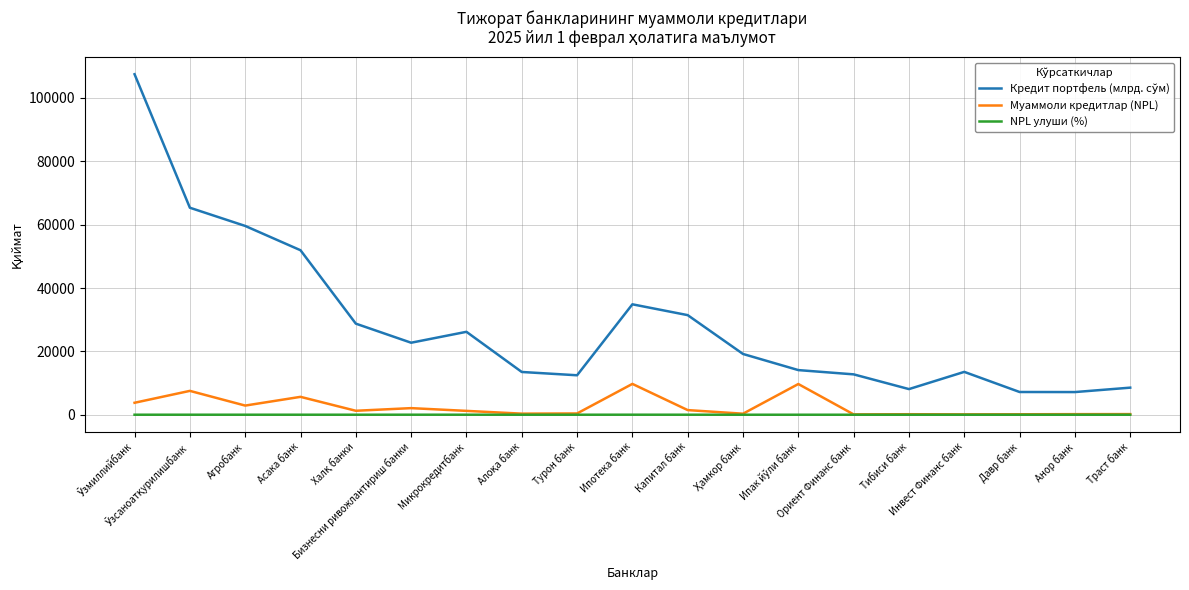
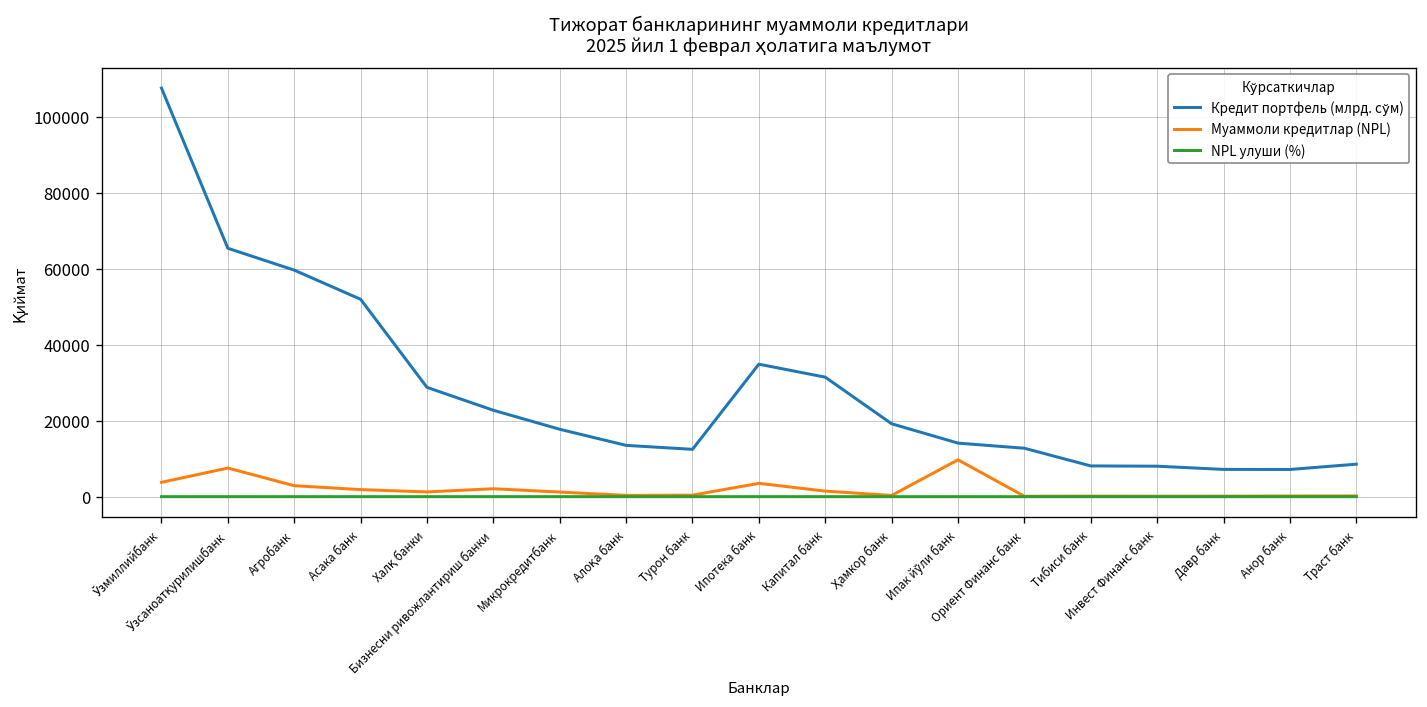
  {
    "Кредит портфель (млрд. сўм)": {
      "Ўзмиллийбанк": 107000,
      "Ўзсаноатқурилишбанк": 65000,
      "Агробанк": 60000,
      "Асака банк": 52000,
      "Халқ банки": 29000,
      "Бизнесни ривожлантириш банки": 23000,
-     "Микрокредитбанк": 26000,
+     "Микрокредитбанк": 18000,
      "Алоқа банк": 14000,
      "Турон банк": 12000,
      "Ипотека банк": 35000,
      "Капитал банк": 31000,
      "Ҳамкор банк": 19000,
      "Ипак йўли банк": 14000,
      "Ориент Финанс банк": 13000,
      "Тибиси банк": 8000,
-     "Инвест Финанс банк": 14000,
+     "Инвест Финанс банк": 8000,
      "Давр банк": 7000,
      "Анор банк": 7000,
      "Траст банк": 9000
    },
    "Муаммоли кредитлар (NPL)": {
      "Ўзмиллийбанк": 4000,
      "Ўзсаноатқурилишбанк": 8000,
      "Агробанк": 3000,
-     "Асака банк": 6000,
+     "Асака банк": 2000,
      "Халқ банки": 1000,
      "Бизнесни ривожлантириш банки": 2000,
      "Микрокредитбанк": 1000,
-     "Ипотека банк": 10000,
+     "Ипотека банк": 4000,
      "Капитал банк": 1000,
      "Ипак йўли банк": 10000
    },
    "NPL улуши (%)": {
      "Ўзмиллийбанк": 0,
      "Ўзсаноатқурилишбанк": 0,
      "Агробанк": 0,
      "Асака банк": 0,
      "Халқ банки": 0,
      "Бизнесни ривожлантириш банки": 0,
      "Микрокредитбанк": 0,
      "Ипотека банк": 0,
      "Капитал банк": 0,
      "Ипак йўли банк": 0
    }
  }
